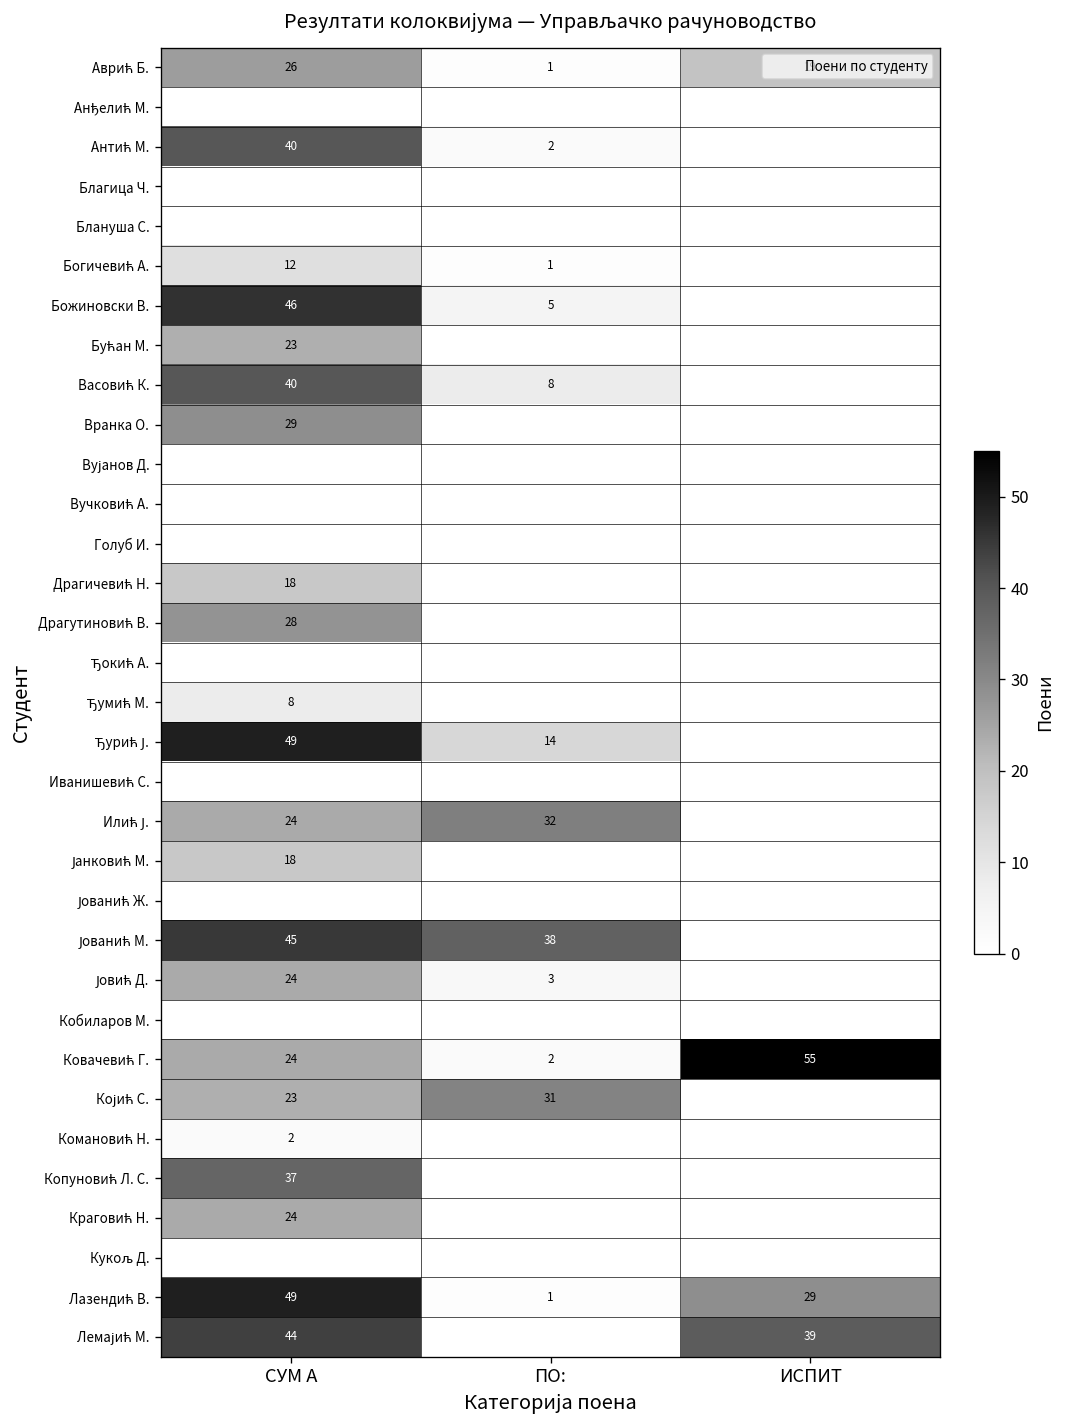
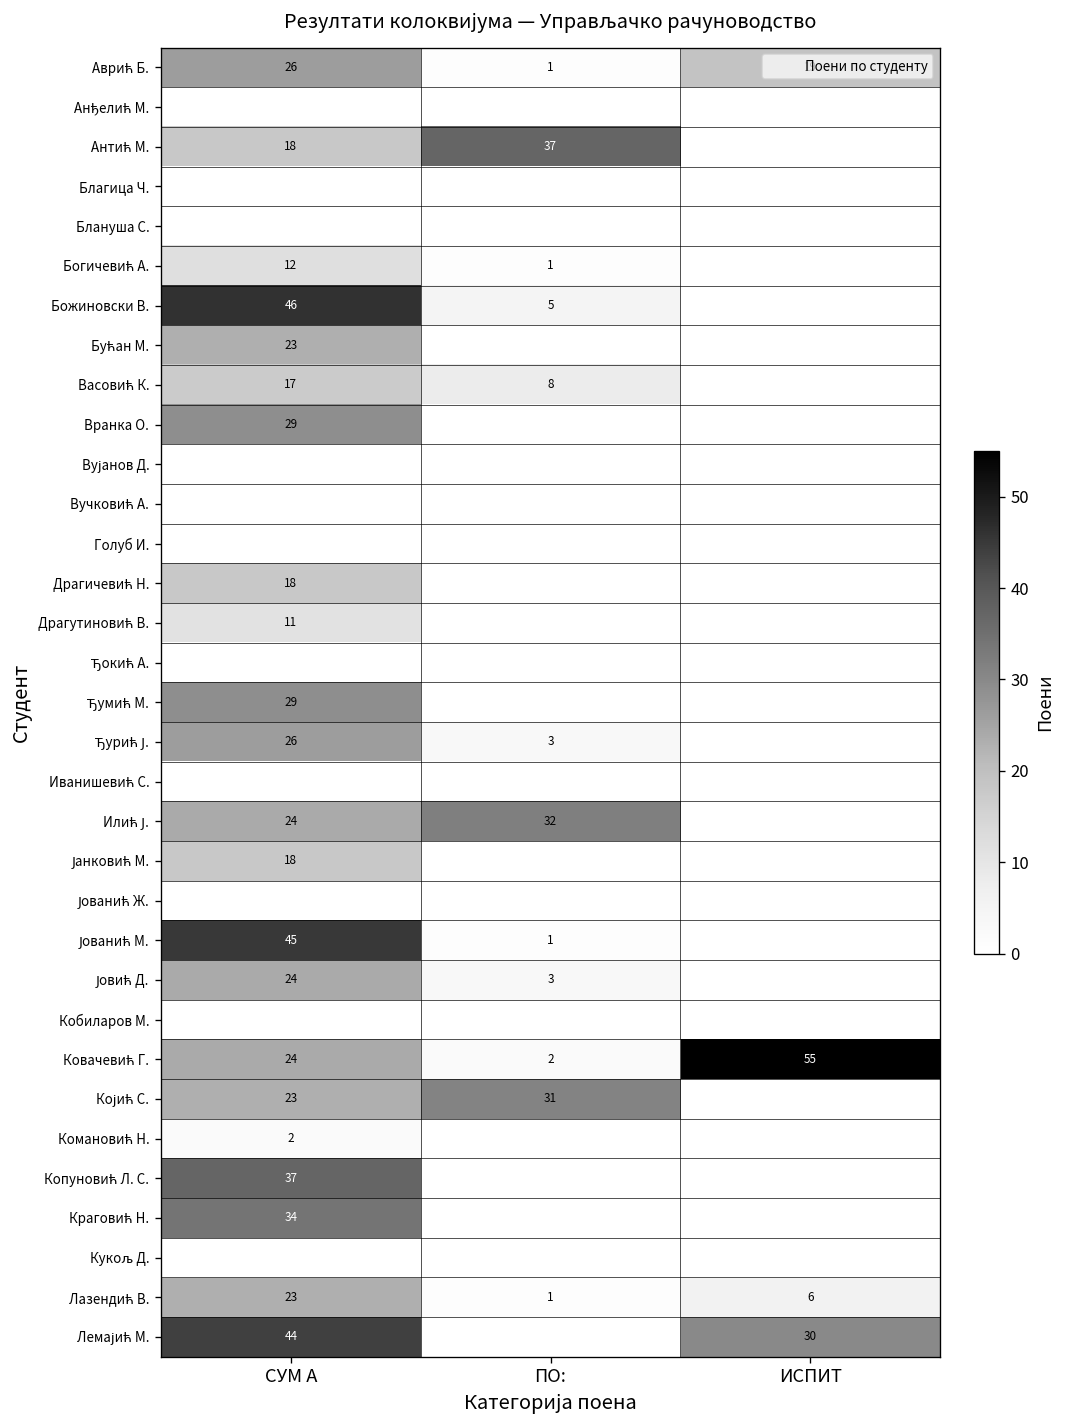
  {
    "Аврић Б.": {
      "СУМ А": 26,
      "ПО:": 1
    },
    "Антић М.": {
-     "СУМ А": 40,
-     "ПО:": 2
+     "СУМ А": 18,
+     "ПО:": 37
    },
    "Богичевић А.": {
      "СУМ А": 12,
      "ПО:": 1
    },
    "Божиновски В.": {
      "СУМ А": 46,
      "ПО:": 5
    },
    "Бућан М.": {
      "СУМ А": 23
    },
    "Васовић К.": {
-     "СУМ А": 40,
+     "СУМ А": 17,
      "ПО:": 8
    },
    "Вранка О.": {
      "СУМ А": 29
    },
    "Драгичевић Н.": {
      "СУМ А": 18
    },
    "Драгутиновић В.": {
-     "СУМ А": 28
+     "СУМ А": 11
    },
    "Ђумић М.": {
-     "СУМ А": 8
+     "СУМ А": 29
    },
    "Ђурић Ј.": {
-     "СУМ А": 49,
-     "ПО:": 14
+     "СУМ А": 26,
+     "ПО:": 3
    },
    "Илић Ј.": {
      "СУМ А": 24,
      "ПО:": 32
    },
    "Јанковић М.": {
      "СУМ А": 18
    },
    "Јованић М.": {
      "СУМ А": 45,
-     "ПО:": 38
+     "ПО:": 1
    },
    "Јовић Д.": {
      "СУМ А": 24,
      "ПО:": 3
    },
    "Ковачевић Г.": {
      "СУМ А": 24,
      "ПО:": 2,
      "ИСПИТ": 55
    },
    "Којић С.": {
      "СУМ А": 23,
      "ПО:": 31
    },
    "Комановић Н.": {
      "СУМ А": 2
    },
    "Копуновић Л. С.": {
      "СУМ А": 37
    },
    "Краговић Н.": {
-     "СУМ А": 24
+     "СУМ А": 34
    },
    "Лазендић В.": {
-     "СУМ А": 49,
+     "СУМ А": 23,
      "ПО:": 1,
-     "ИСПИТ": 29
+     "ИСПИТ": 6
    },
    "Лемајић М.": {
      "СУМ А": 44,
-     "ИСПИТ": 39
+     "ИСПИТ": 30
    }
  }
